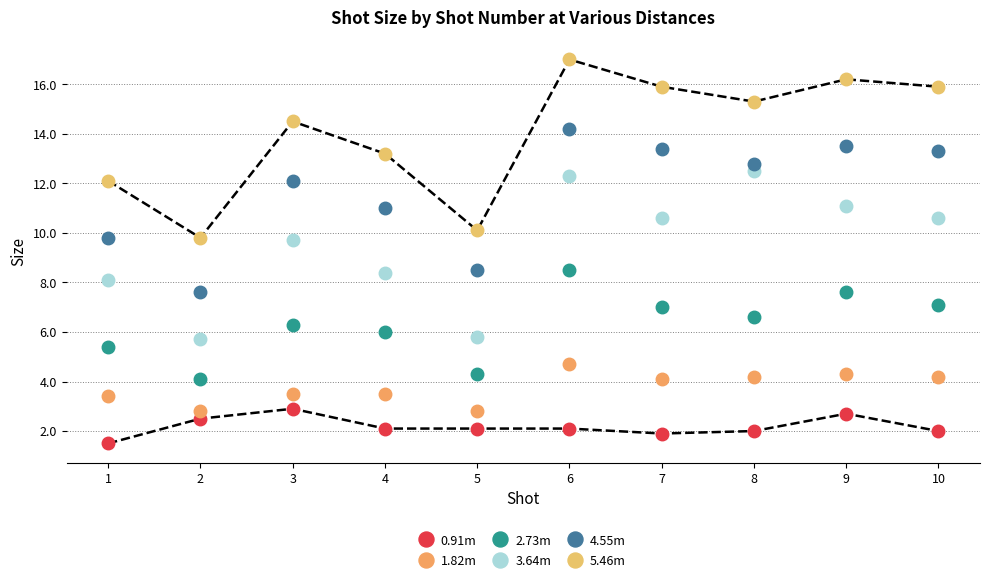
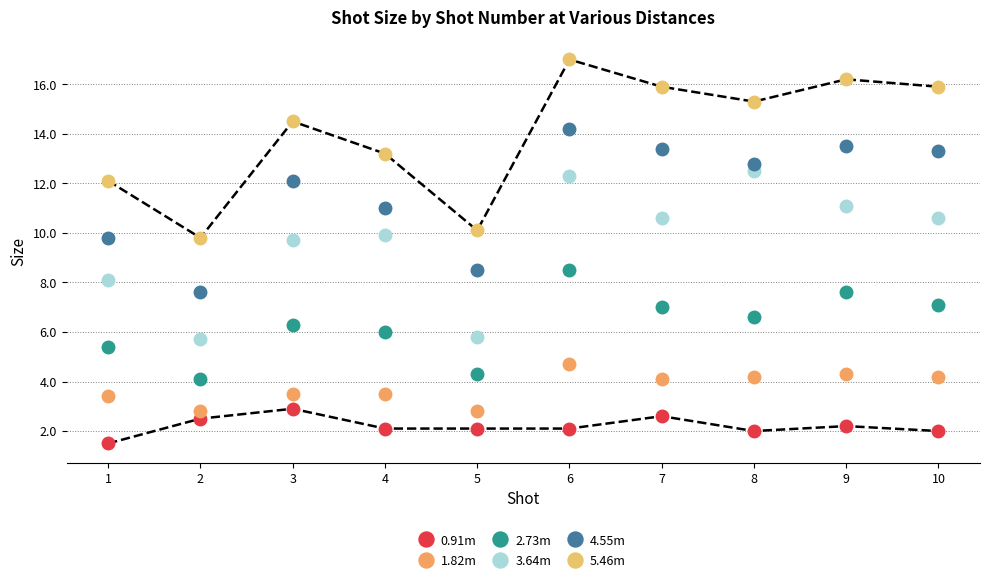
  {
    "0.91m": {
      "1": 1.5,
      "2": 2.5,
      "3": 2.9,
      "4": 2.1,
      "5": 2.1,
      "6": 2.1,
-     "7": 1.9,
+     "7": 2.6,
      "8": 2.0,
-     "9": 2.7,
+     "9": 2.2,
      "10": 2.0
    },
    "3.64m": {
      "1": 8.1,
      "2": 5.7,
      "3": 9.7,
-     "4": 8.4,
+     "4": 9.9,
      "5": 5.8,
      "6": 12.3,
      "7": 10.6,
      "8": 12.5,
      "9": 11.1,
      "10": 10.6
    }
  }
